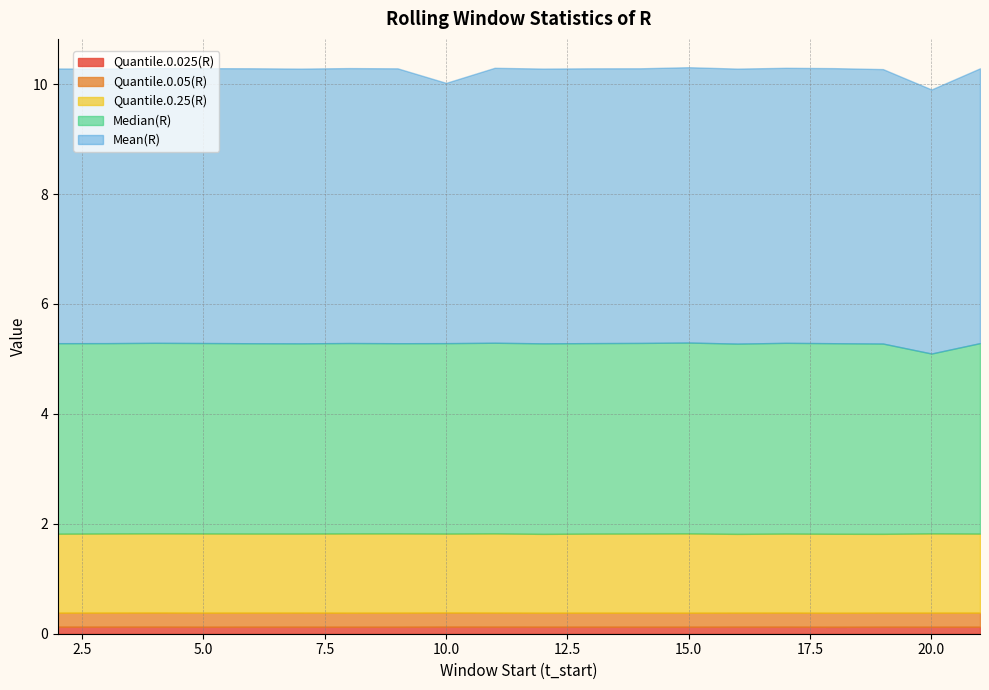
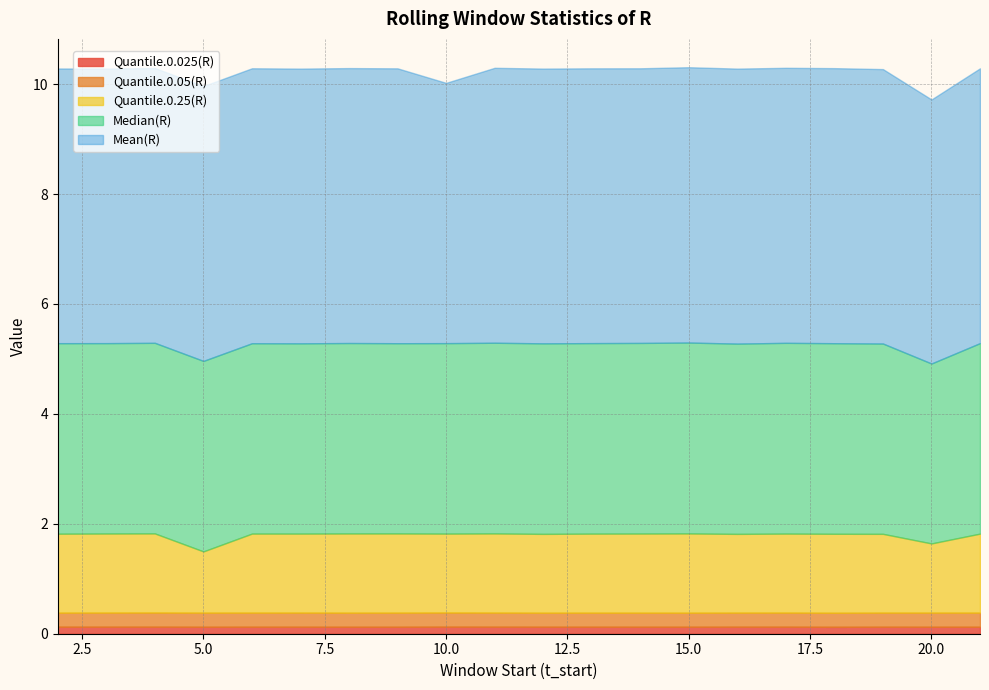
  {
    "Quantile.0.25(R)": {
-     "5.0": 1.4,
+     "5.0": 1.1,
      "10.0": 1.4,
      "15.0": 1.4,
-     "20.0": 1.4
+     "20.0": 1.3
    },
    "Median(R)": {
      "5.0": 3.5,
      "10.0": 3.5,
      "15.0": 3.5,
      "20.0": 3.3
    },
    "Mean(R)": {
      "10.0": 4.7,
      "15.0": 5.0,
      "20.0": 4.8
    }
  }
